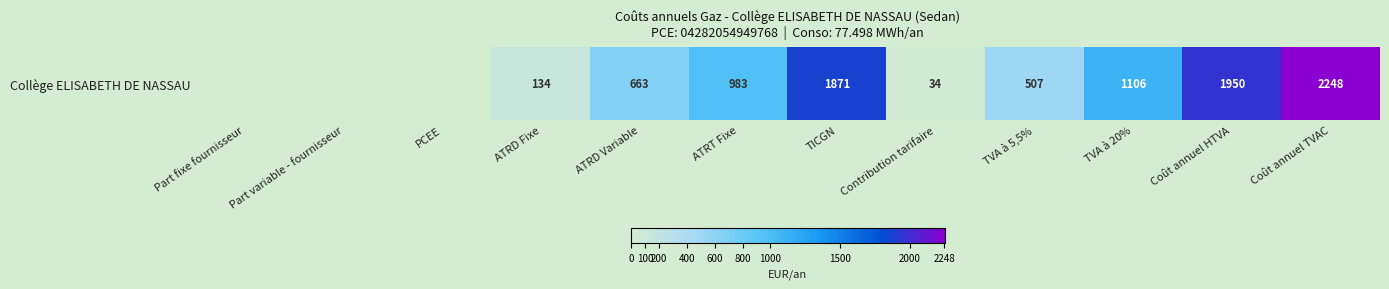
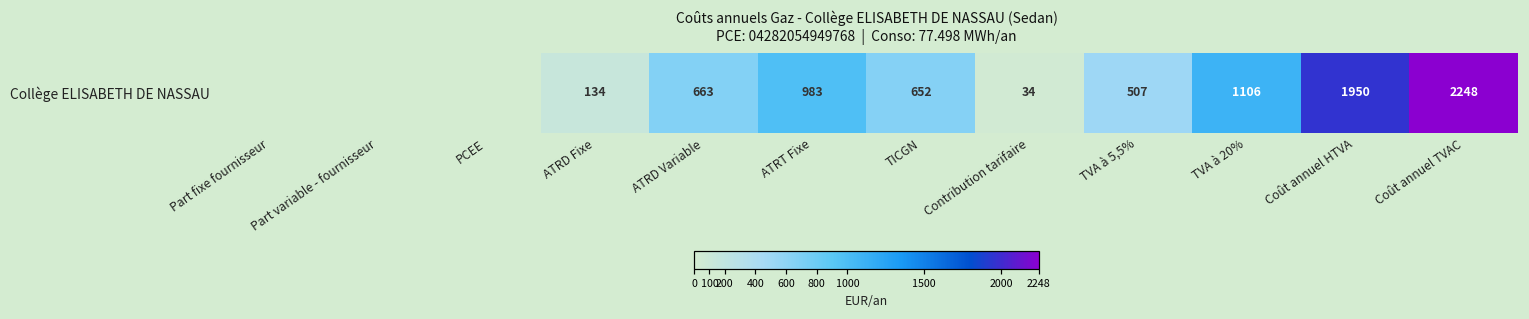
  {
    "Collège ELISABETH DE NASSAU": {
      "ATRD Fixe": 134,
      "ATRD Variable": 663,
      "ATRT Fixe": 983,
-     "TICGN": 1871,
+     "TICGN": 652,
      "Contribution tarifaire": 34,
      "TVA à 5,5%": 507,
      "TVA à 20%": 1106,
      "Coût annuel HTVA": 1950,
      "Coût annuel TVAC": 2248
    }
  }
